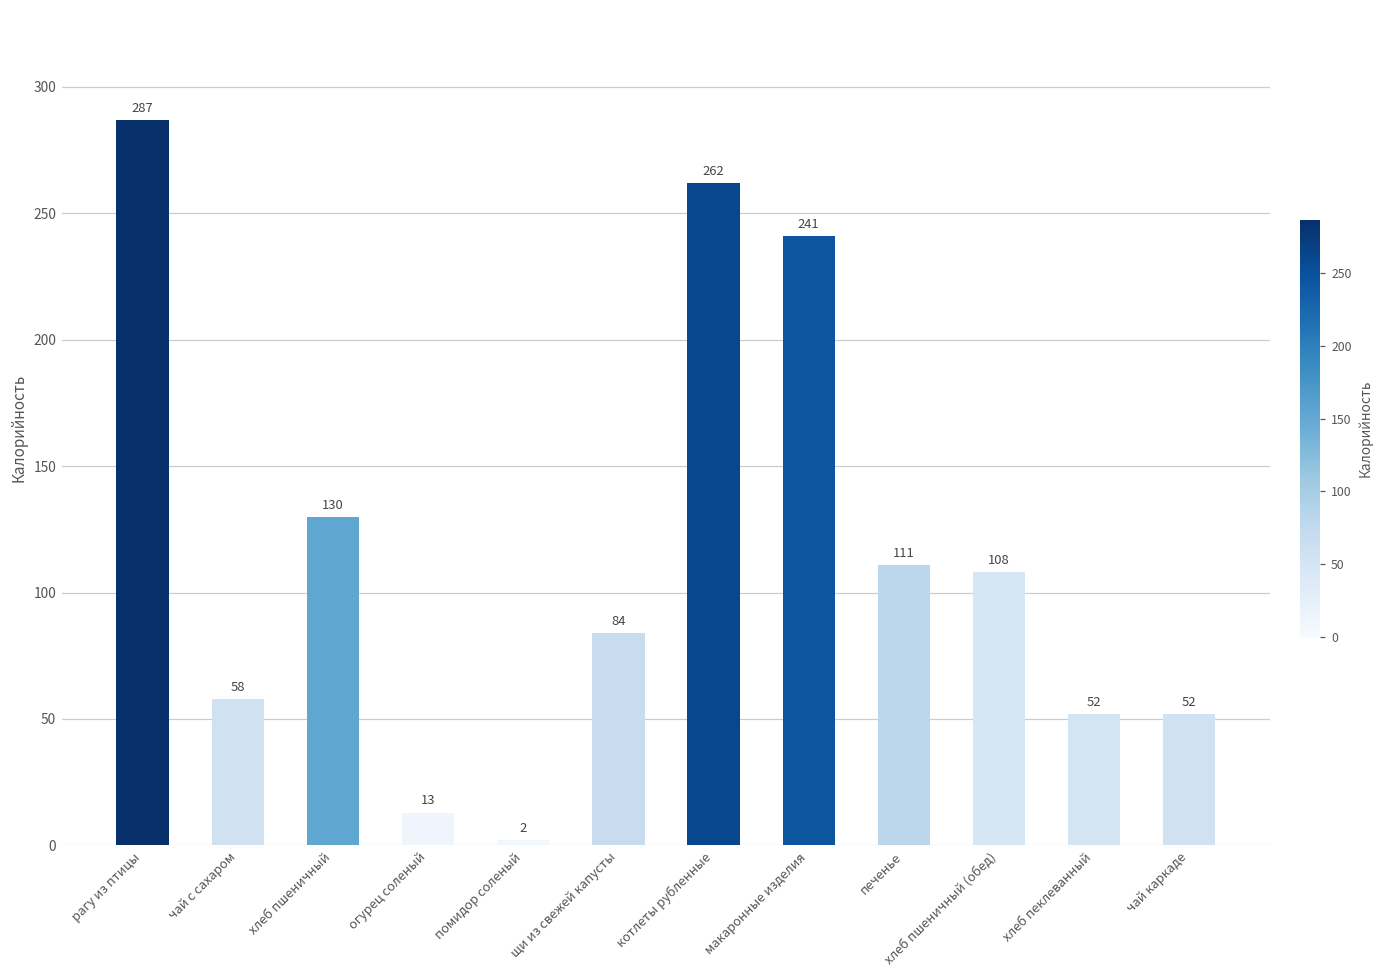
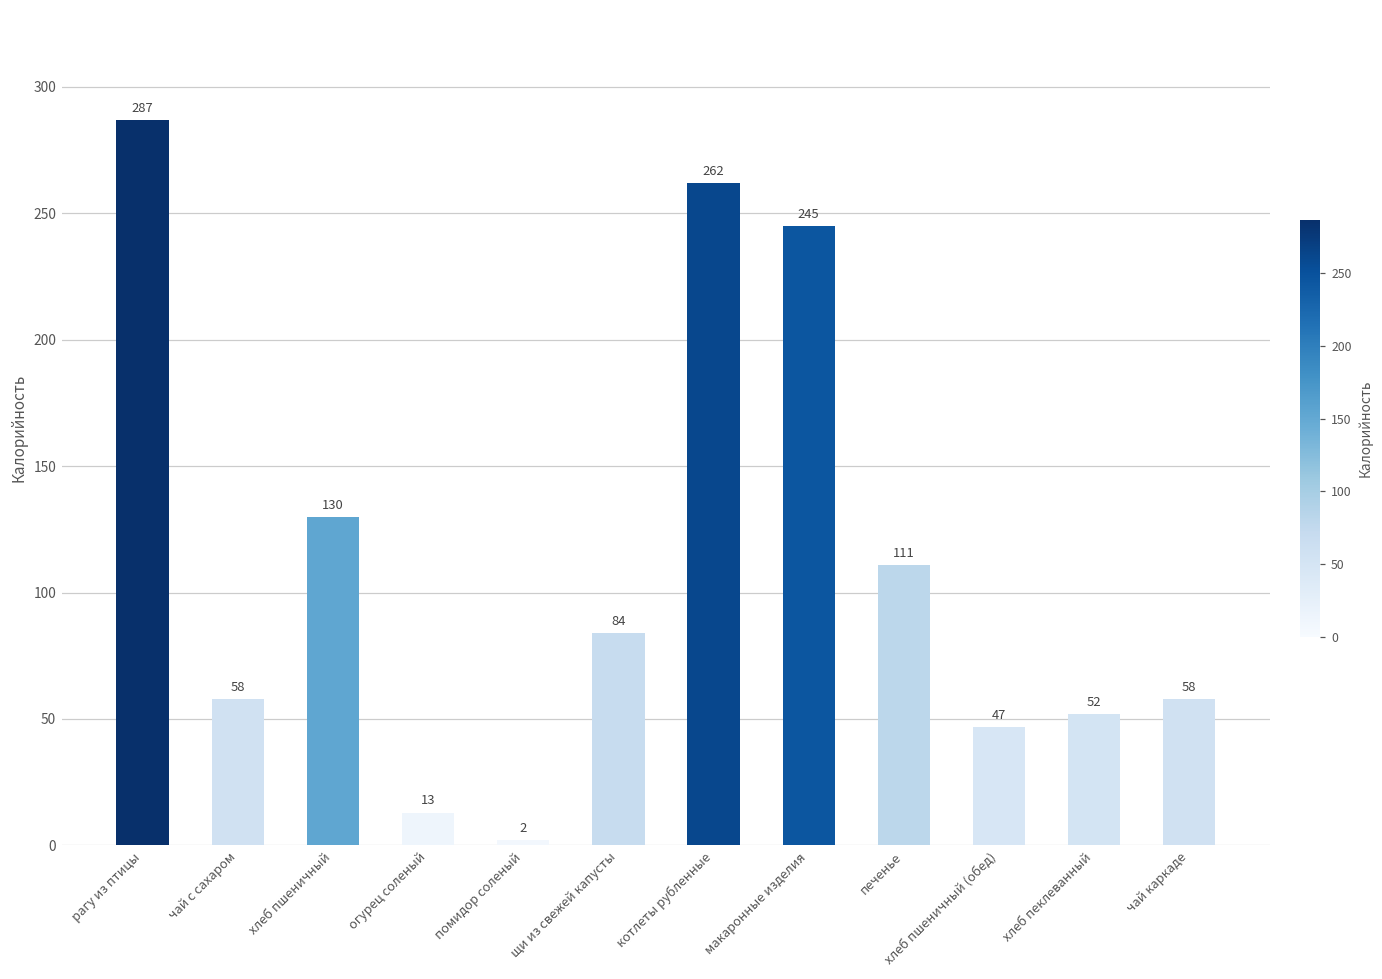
  {
    "рагу из птицы": 287,
    "чай с сахаром": 58,
    "хлеб пшеничный": 130,
    "огурец соленый": 13,
    "помидор соленый": 2,
    "щи из свежей капусты": 84,
    "котлеты рубленные": 262,
-   "макаронные изделия": 241,
+   "макаронные изделия": 245,
    "печенье": 111,
-   "хлеб пшеничный (обед)": 108,
+   "хлеб пшеничный (обед)": 47,
    "хлеб пеклеванный": 52,
-   "чай каркаде": 52
+   "чай каркаде": 58
  }
